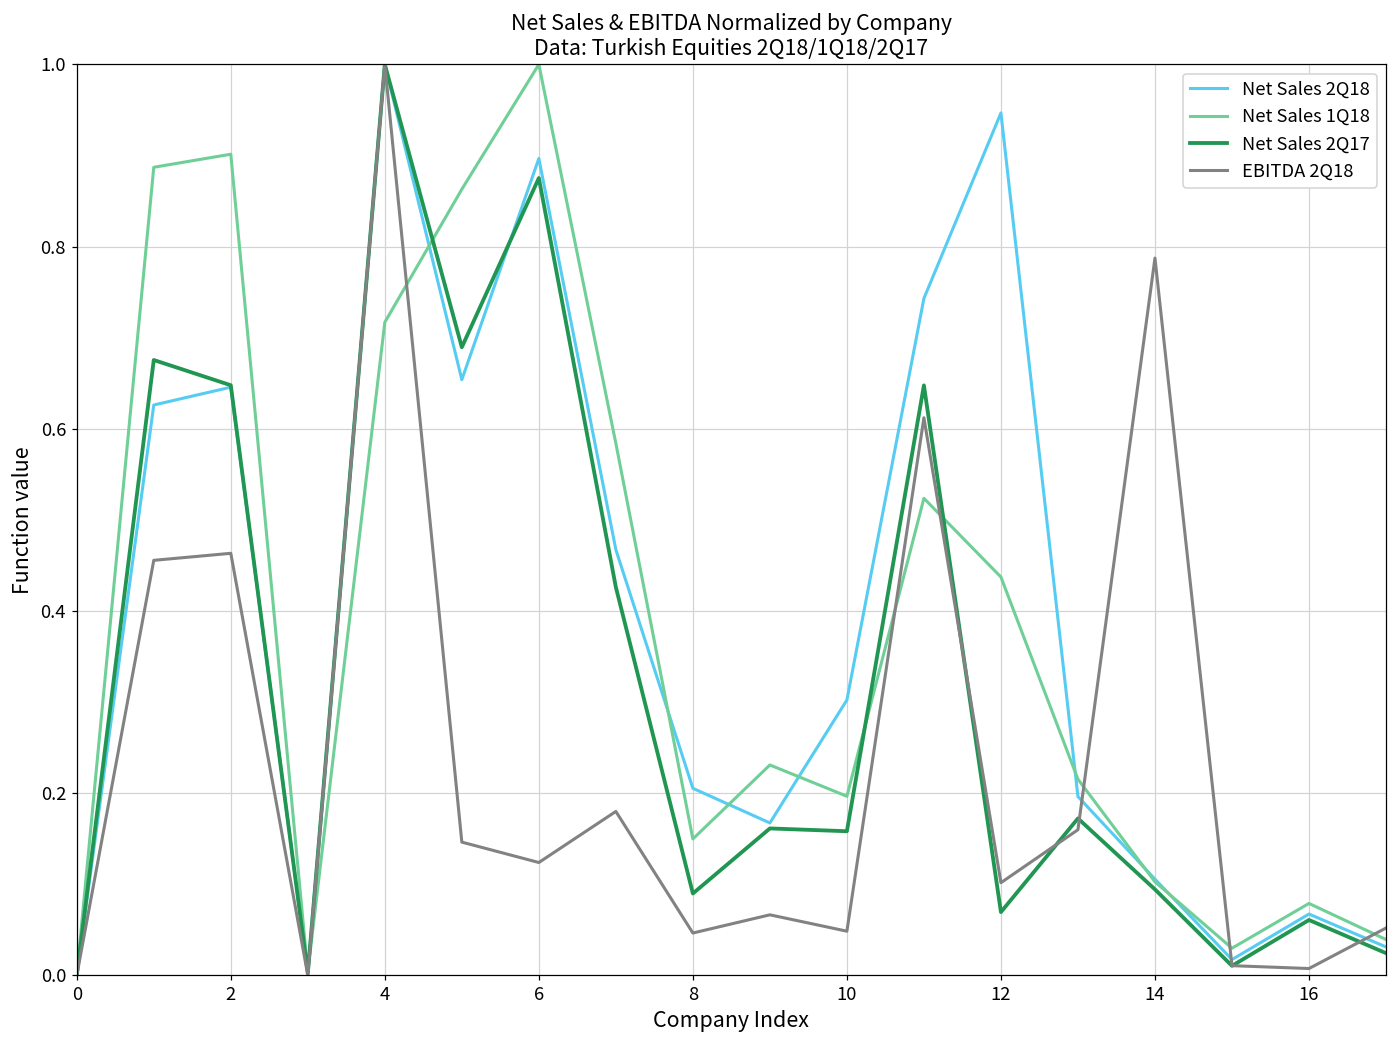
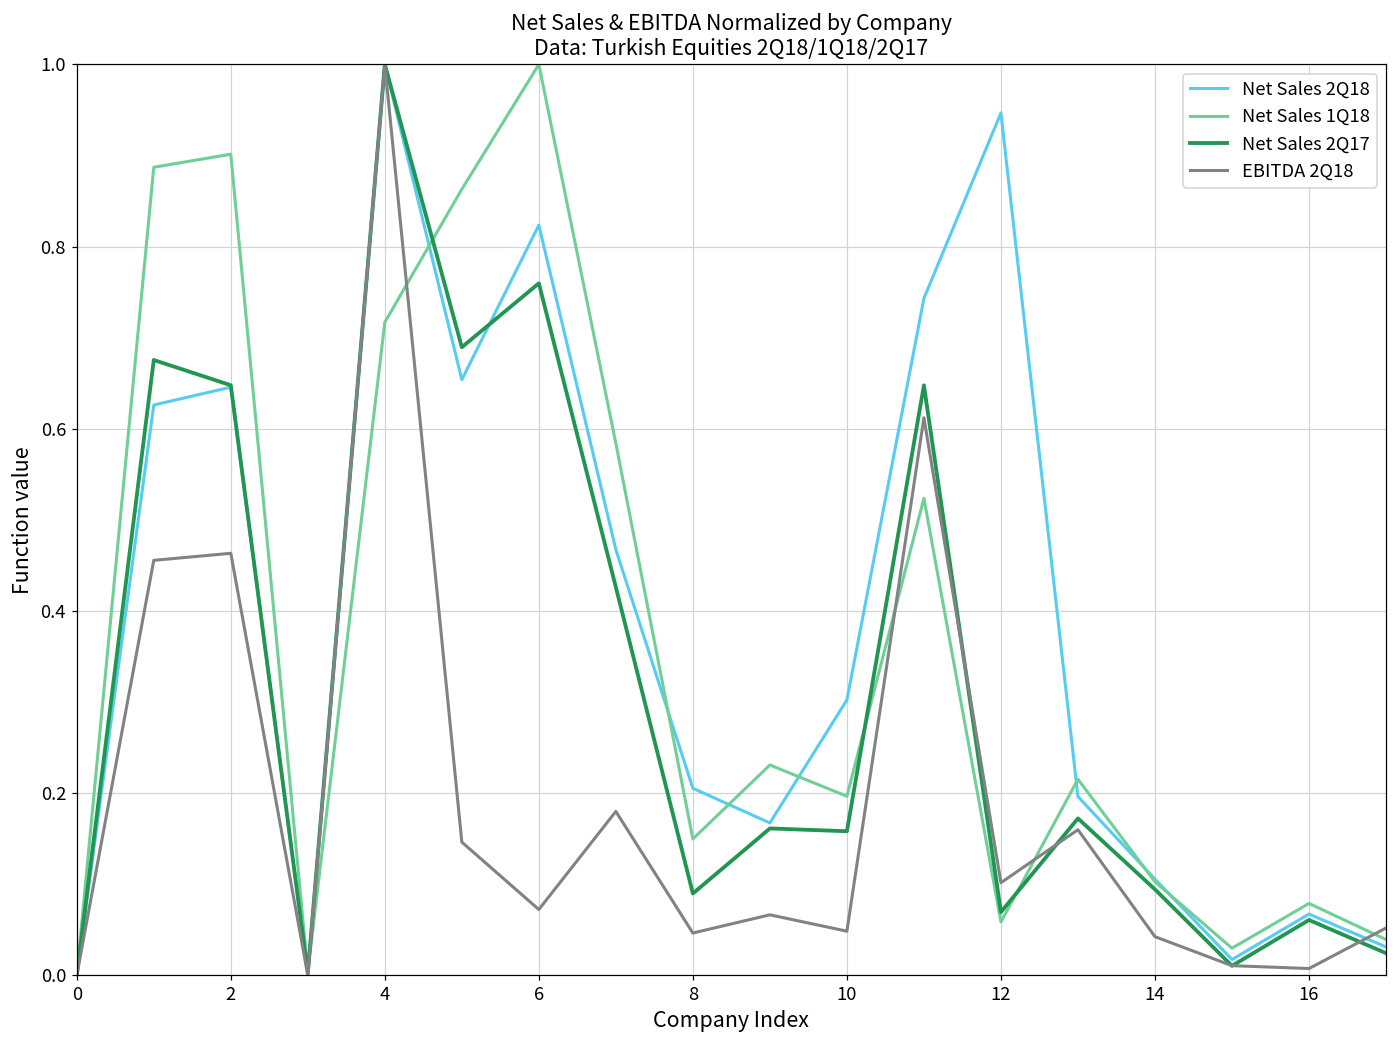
  {
    "Net Sales 2Q18": {
-     "6": 0.90,
+     "6": 0.82,
      "8": 0.21,
      "10": 0.30,
      "12": 0.95,
      "16": 0.07
    },
    "Net Sales 1Q18": {
      "2": 0.90,
      "4": 0.72,
      "6": 1.00,
      "8": 0.15,
      "10": 0.20,
-     "12": 0.44,
+     "12": 0.06,
      "16": 0.08
    },
    "Net Sales 2Q17": {
-     "6": 0.88,
+     "6": 0.76,
      "8": 0.09,
      "10": 0.16,
      "12": 0.07,
      "14": 0.09,
      "16": 0.06
    },
    "EBITDA 2Q18": {
      "2": 0.46,
-     "6": 0.12,
+     "6": 0.07,
      "8": 0.05,
      "10": 0.05,
      "12": 0.10,
-     "14": 0.79,
+     "14": 0.04,
      "16": 0.01
    }
  }
